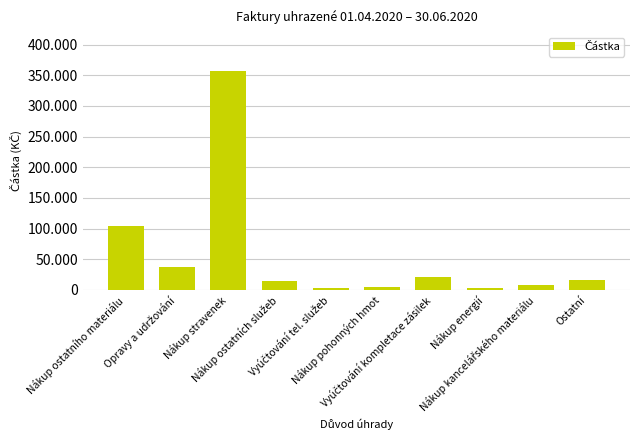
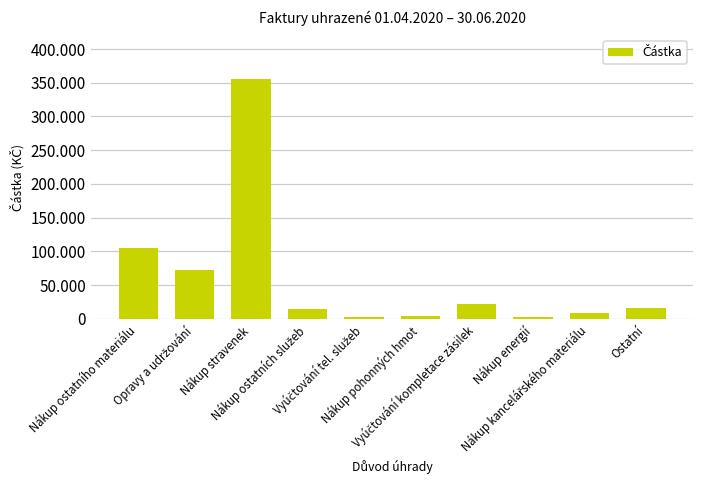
  {
    "Nákup ostatního materiálu": 100,
-   "Opravy a udržování": 40,
+   "Opravy a udržování": 70,
    "Nákup stravenek": 360,
    "Nákup ostatních služeb": 10,
    "Vyúčtování kompletace zásilek": 20,
    "Nákup kancelářského materiálu": 10,
    "Ostatní": 20
  }
